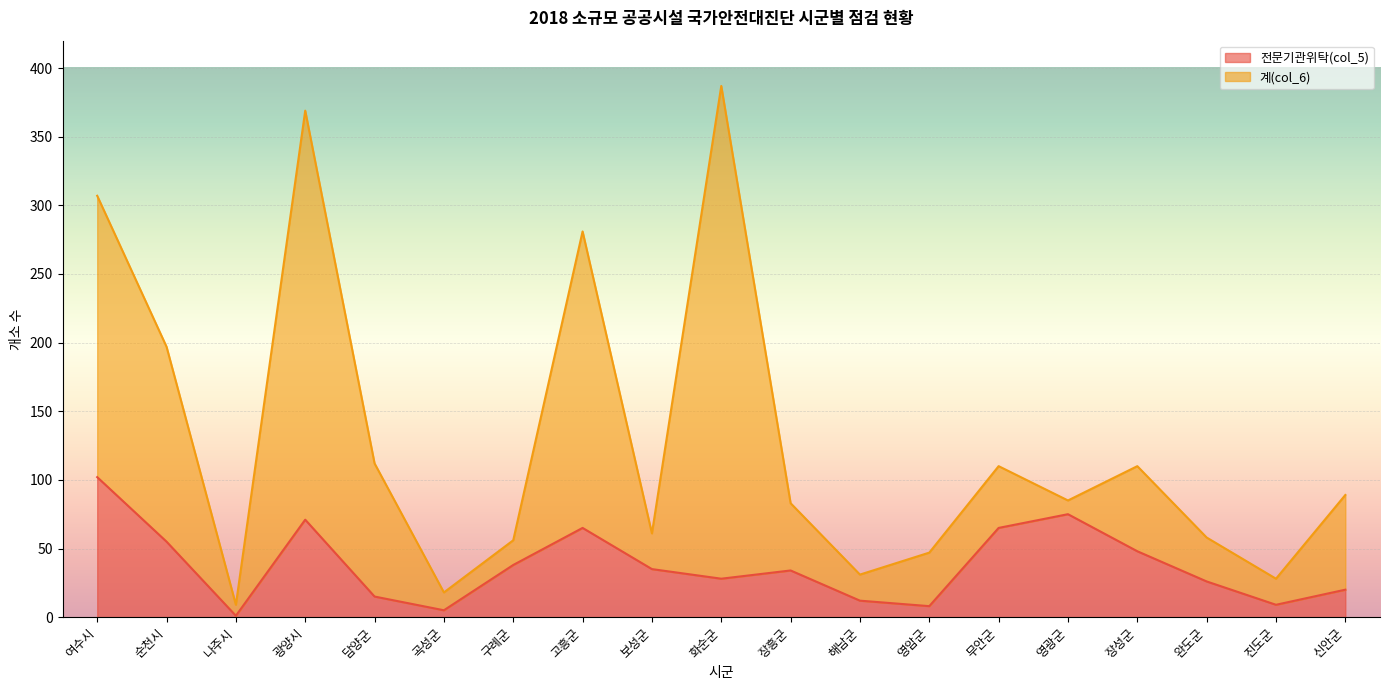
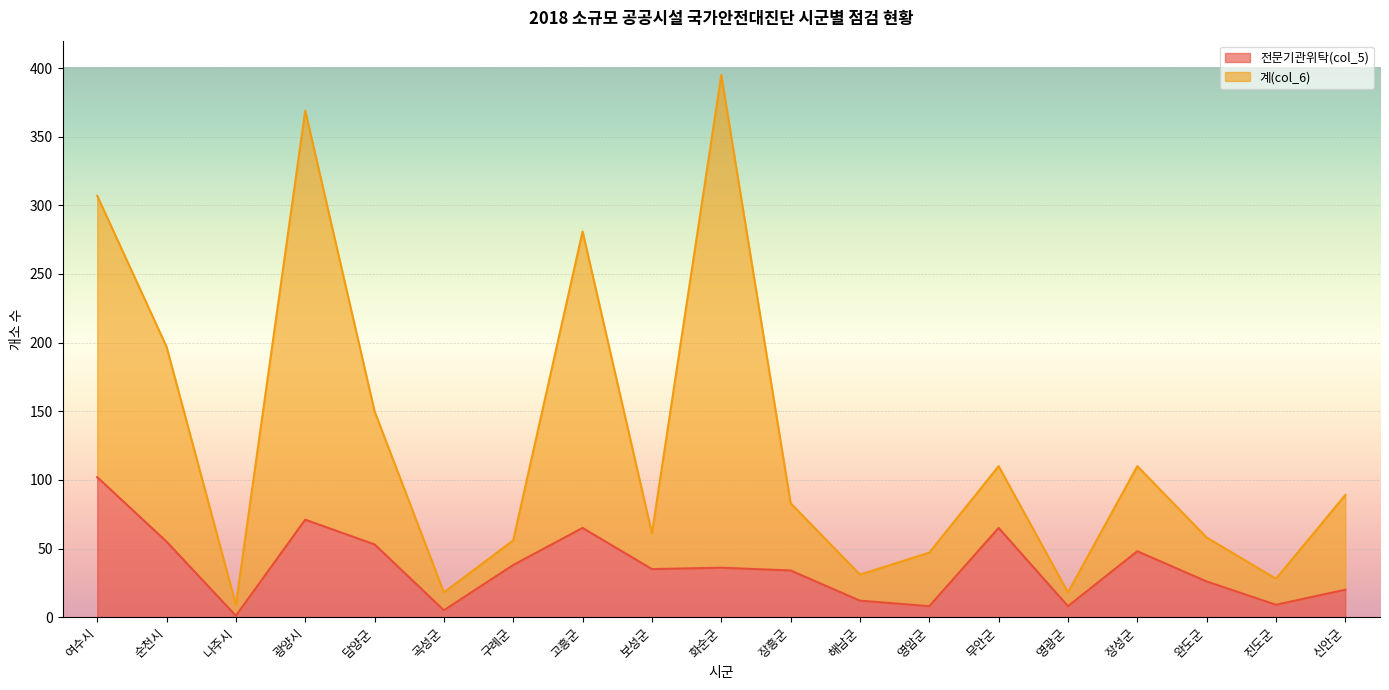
  {
    "전문기관위탁(col_5)": {
      "여수시": 102,
      "순천시": 55,
      "나주시": 1,
      "광양시": 71,
-     "담양군": 15,
+     "담양군": 53,
      "곡성군": 5,
      "구례군": 38,
      "고흥군": 65,
      "보성군": 35,
-     "화순군": 28,
+     "화순군": 36,
      "장흥군": 34,
      "해남군": 12,
      "영암군": 8,
      "무안군": 65,
-     "영광군": 75,
+     "영광군": 8,
      "장성군": 48,
      "완도군": 26,
      "진도군": 9,
      "신안군": 20
    },
    "계(col_6)": {
      "여수시": 205,
      "순천시": 142,
      "나주시": 8,
      "광양시": 298,
      "담양군": 97,
      "곡성군": 13,
      "구례군": 18,
      "고흥군": 216,
      "보성군": 26,
      "화순군": 359,
      "장흥군": 49,
      "해남군": 19,
      "영암군": 39,
      "무안군": 45,
      "영광군": 10,
      "장성군": 62,
      "완도군": 32,
      "진도군": 19,
      "신안군": 69
    }
  }
